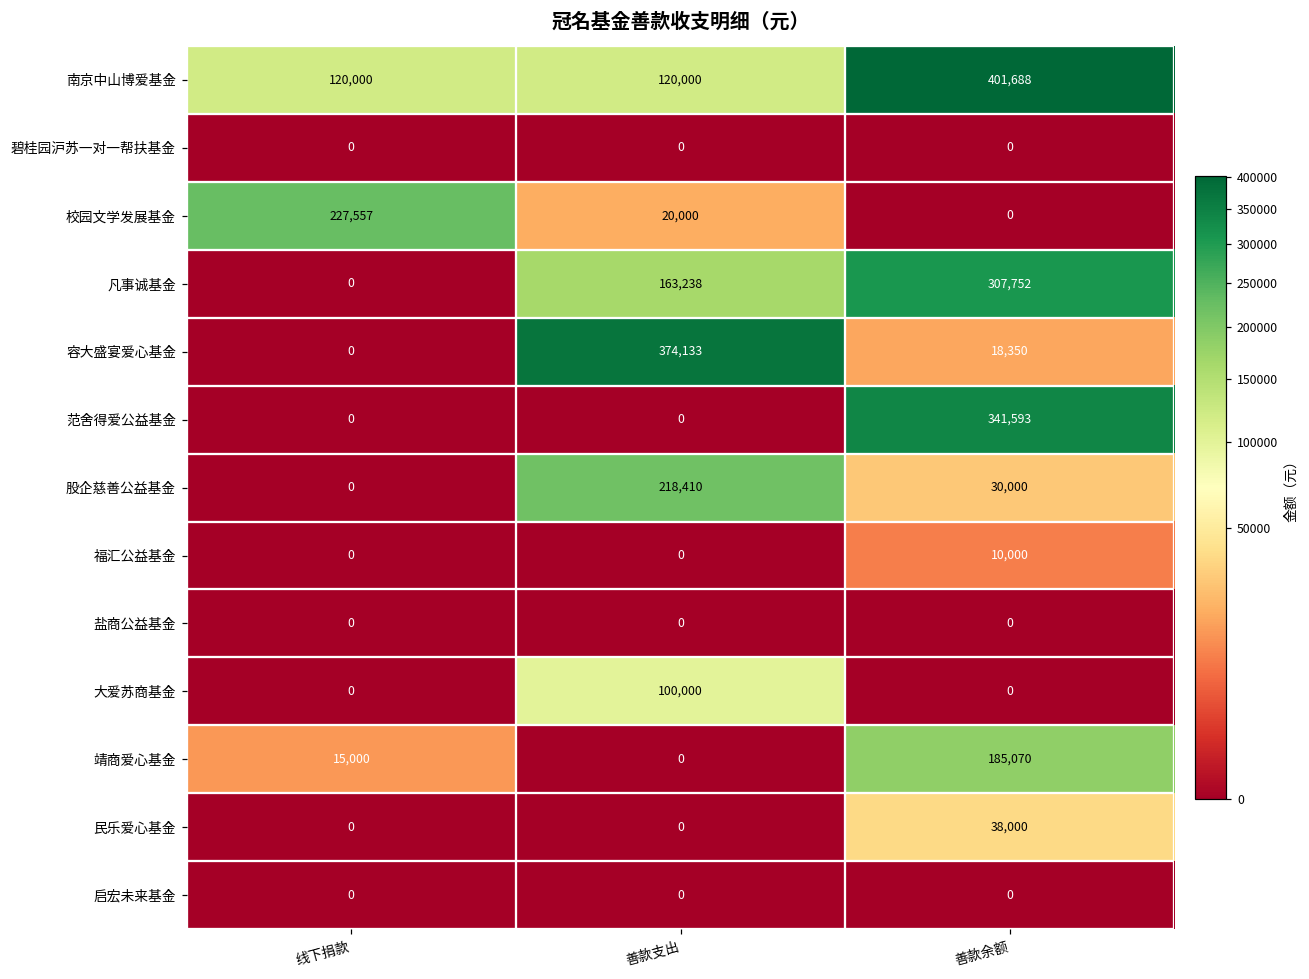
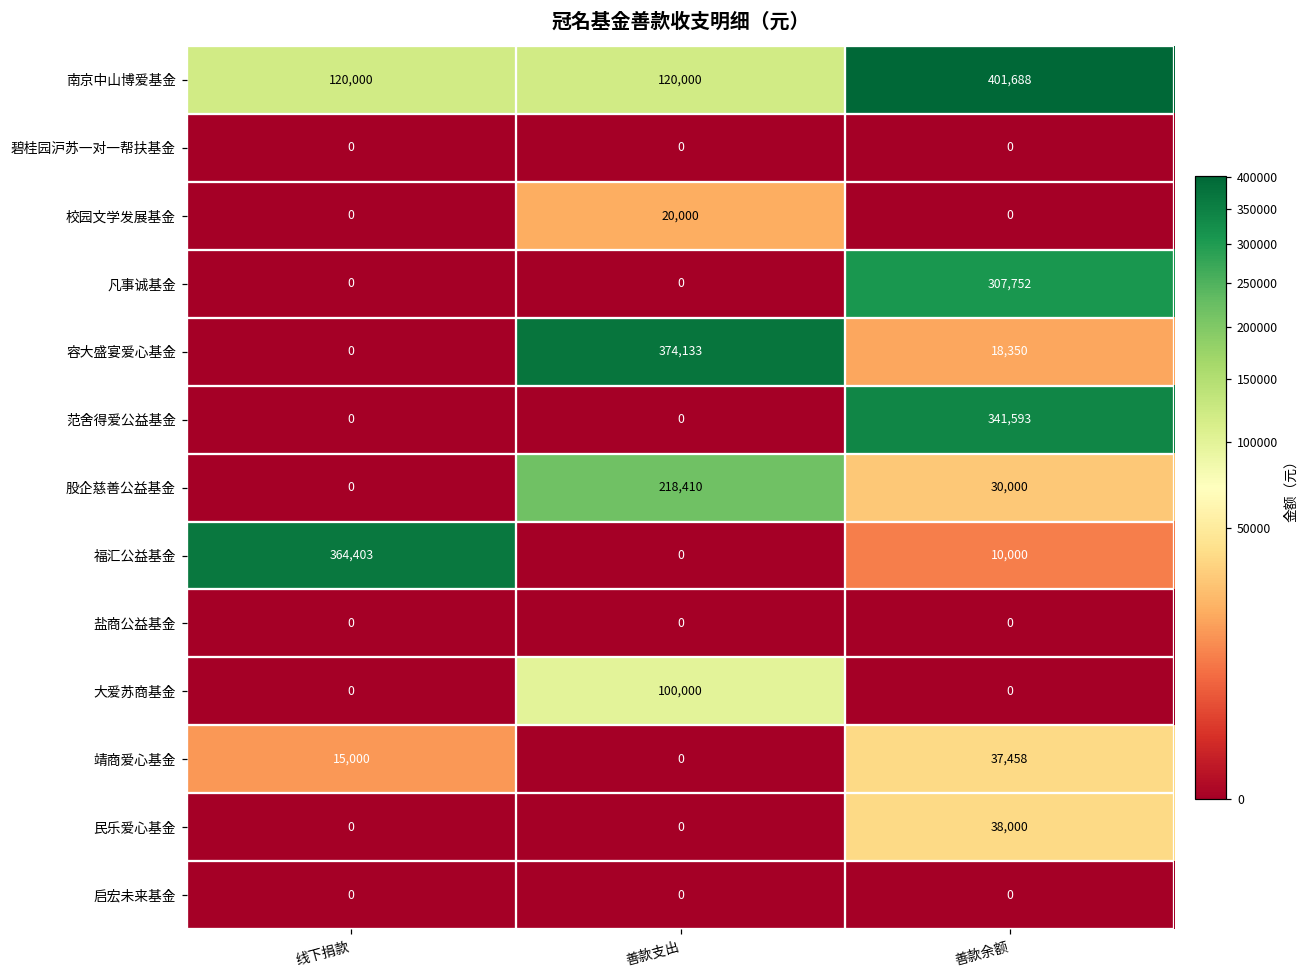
  {
    "南京中山博爱基金": {
      "线下捐款": "120,000",
      "善款支出": "120,000",
      "善款余额": "401,688"
    },
    "碧桂园沪苏一对一帮扶基金": {
      "线下捐款": "0",
      "善款支出": "0",
      "善款余额": "0"
    },
    "校园文学发展基金": {
-     "线下捐款": "227,557",
+     "线下捐款": "0",
      "善款支出": "20,000",
      "善款余额": "0"
    },
    "凡事诚基金": {
      "线下捐款": "0",
-     "善款支出": "163,238",
+     "善款支出": "0",
      "善款余额": "307,752"
    },
    "容大盛宴爱心基金": {
      "线下捐款": "0",
      "善款支出": "374,133",
      "善款余额": "18,350"
    },
    "范舍得爱公益基金": {
      "线下捐款": "0",
      "善款支出": "0",
      "善款余额": "341,593"
    },
    "股企慈善公益基金": {
      "线下捐款": "0",
      "善款支出": "218,410",
      "善款余额": "30,000"
    },
    "福汇公益基金": {
-     "线下捐款": "0",
+     "线下捐款": "364,403",
      "善款支出": "0",
      "善款余额": "10,000"
    },
    "盐商公益基金": {
      "线下捐款": "0",
      "善款支出": "0",
      "善款余额": "0"
    },
    "大爱苏商基金": {
      "线下捐款": "0",
      "善款支出": "100,000",
      "善款余额": "0"
    },
    "靖商爱心基金": {
      "线下捐款": "15,000",
      "善款支出": "0",
-     "善款余额": "185,070"
+     "善款余额": "37,458"
    },
    "民乐爱心基金": {
      "线下捐款": "0",
      "善款支出": "0",
      "善款余额": "38,000"
    },
    "启宏未来基金": {
      "线下捐款": "0",
      "善款支出": "0",
      "善款余额": "0"
    }
  }
